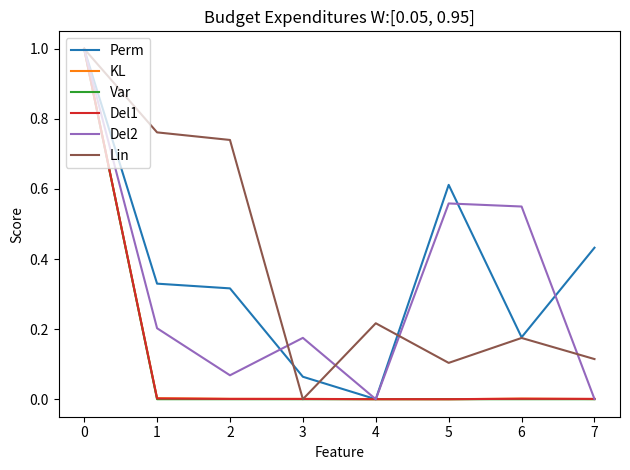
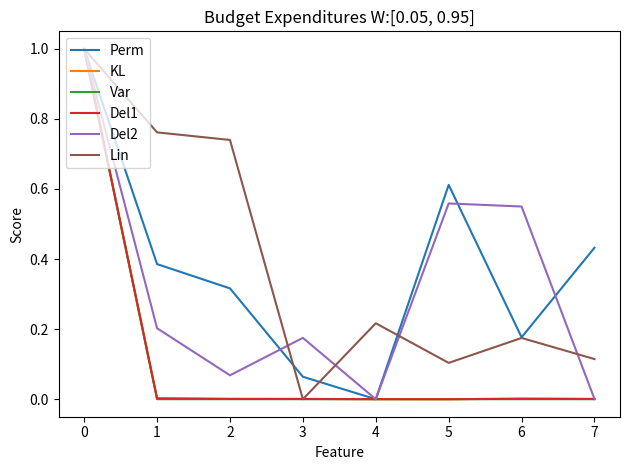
  {
    "Perm": {
-     "1": 0.33,
+     "1": 0.39,
      "2": 0.32,
      "3": 0.06,
      "5": 0.61,
      "7": 0.43
    },
    "Del2": {
      "1": 0.20,
      "2": 0.07,
      "3": 0.18,
      "5": 0.56,
      "6": 0.55
    },
    "Lin": {
      "1": 0.76,
      "2": 0.74,
      "4": 0.22,
      "5": 0.10,
      "7": 0.11
    }
  }
